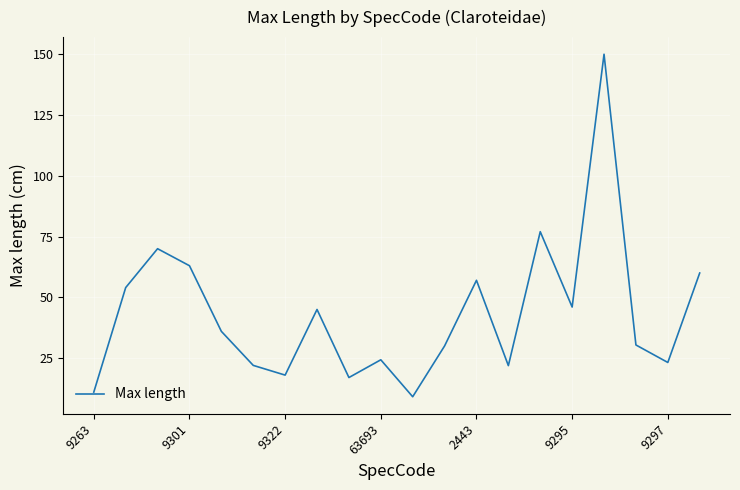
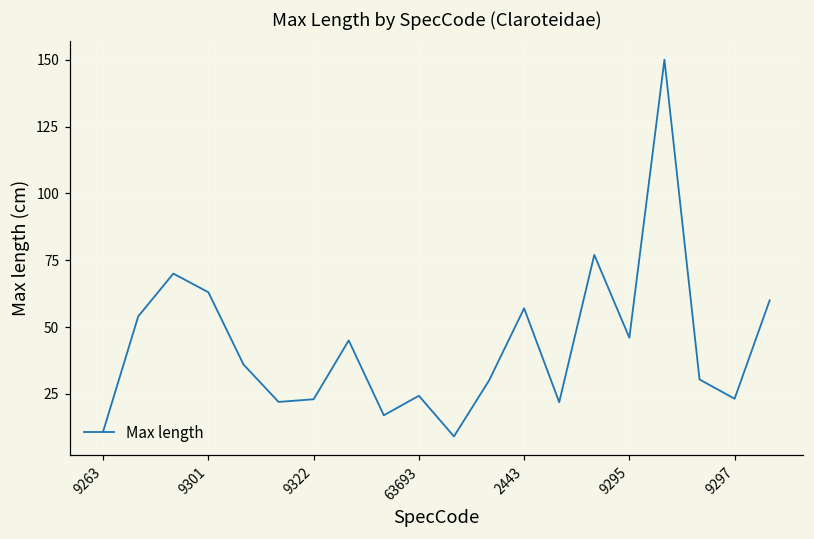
  {
    "9263": 11,
    "9301": 63,
-   "9322": 18,
+   "9322": 23,
    "63693": 24,
    "2443": 57,
    "9295": 46,
    "9297": 23
  }
